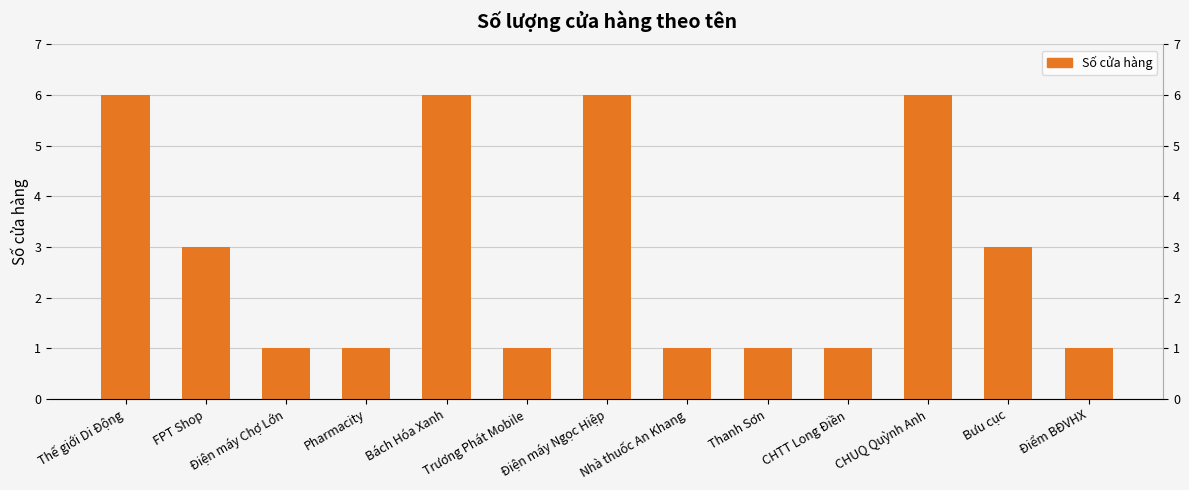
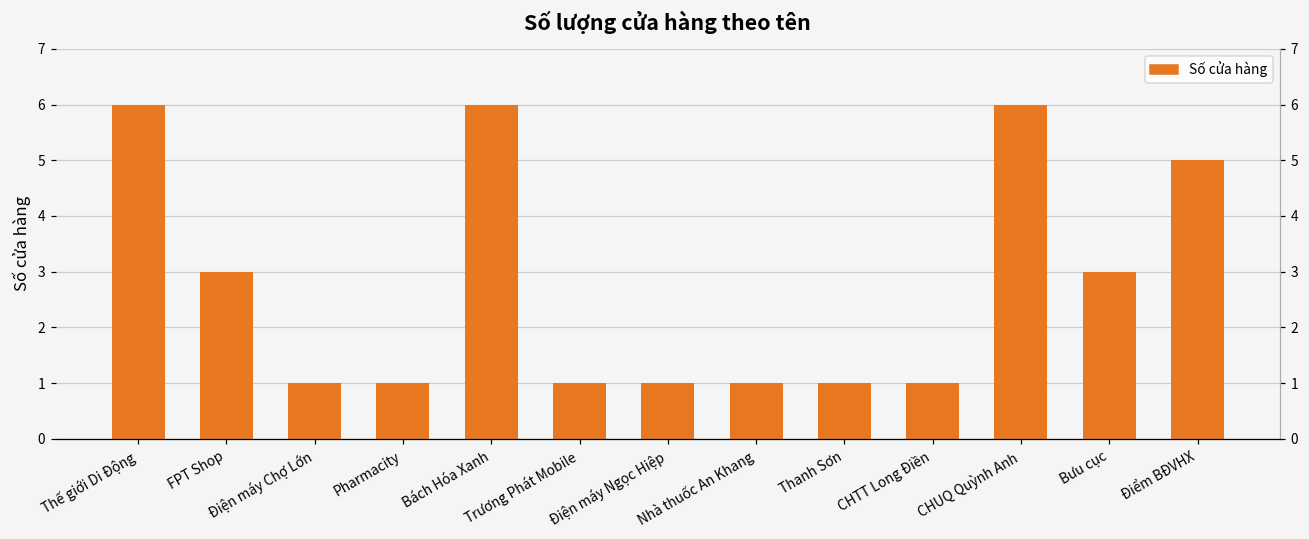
  {
    "Thế giới Di Động": 6,
    "FPT Shop": 3,
    "Điện máy Chợ Lớn": 1,
    "Pharmacity": 1,
    "Bách Hóa Xanh": 6,
    "Trương Phát Mobile": 1,
-   "Điện máy Ngọc Hiệp": 6,
+   "Điện máy Ngọc Hiệp": 1,
    "Nhà thuốc An Khang": 1,
    "Thanh Sơn": 1,
    "CHTT Long Điền": 1,
    "CHUQ Quỳnh Anh": 6,
    "Bưu cục": 3,
-   "Điểm BĐVHX": 1
+   "Điểm BĐVHX": 5
  }
